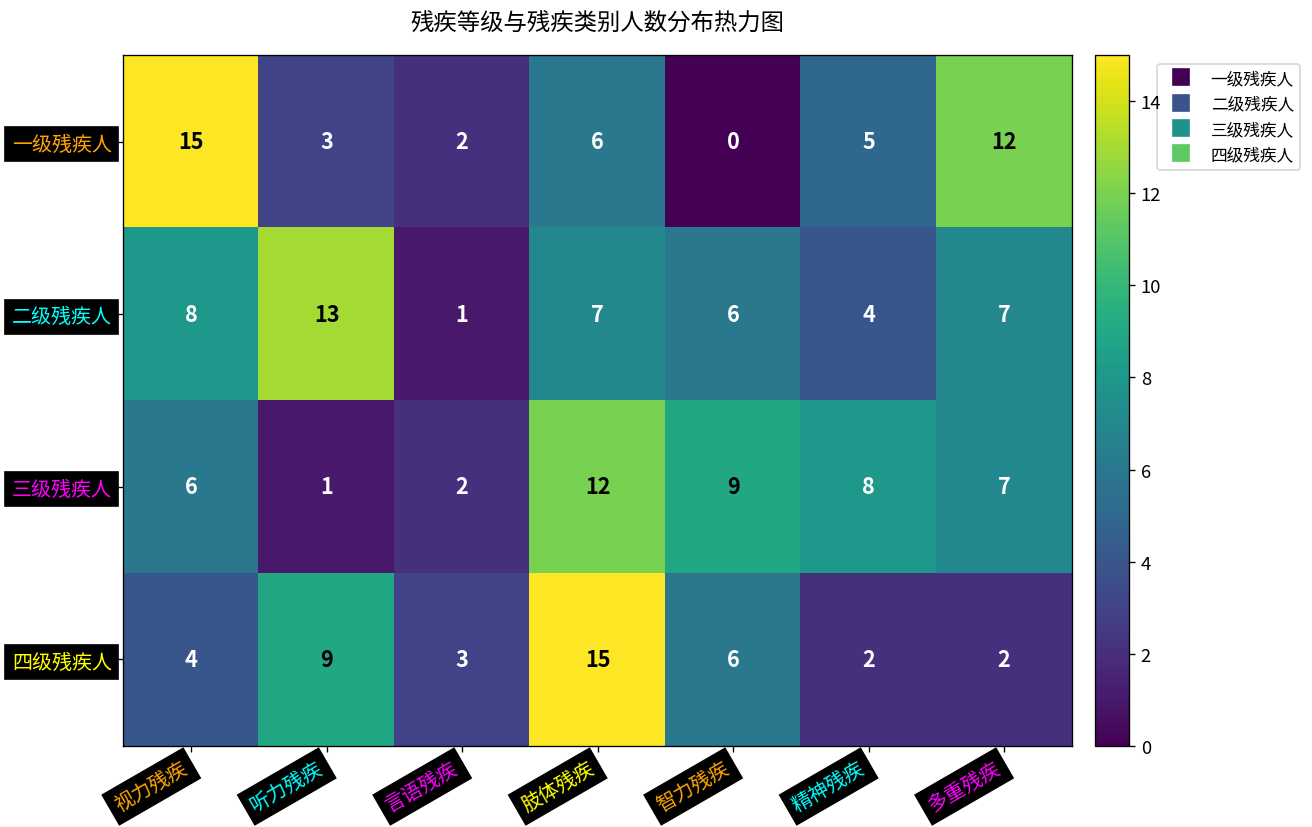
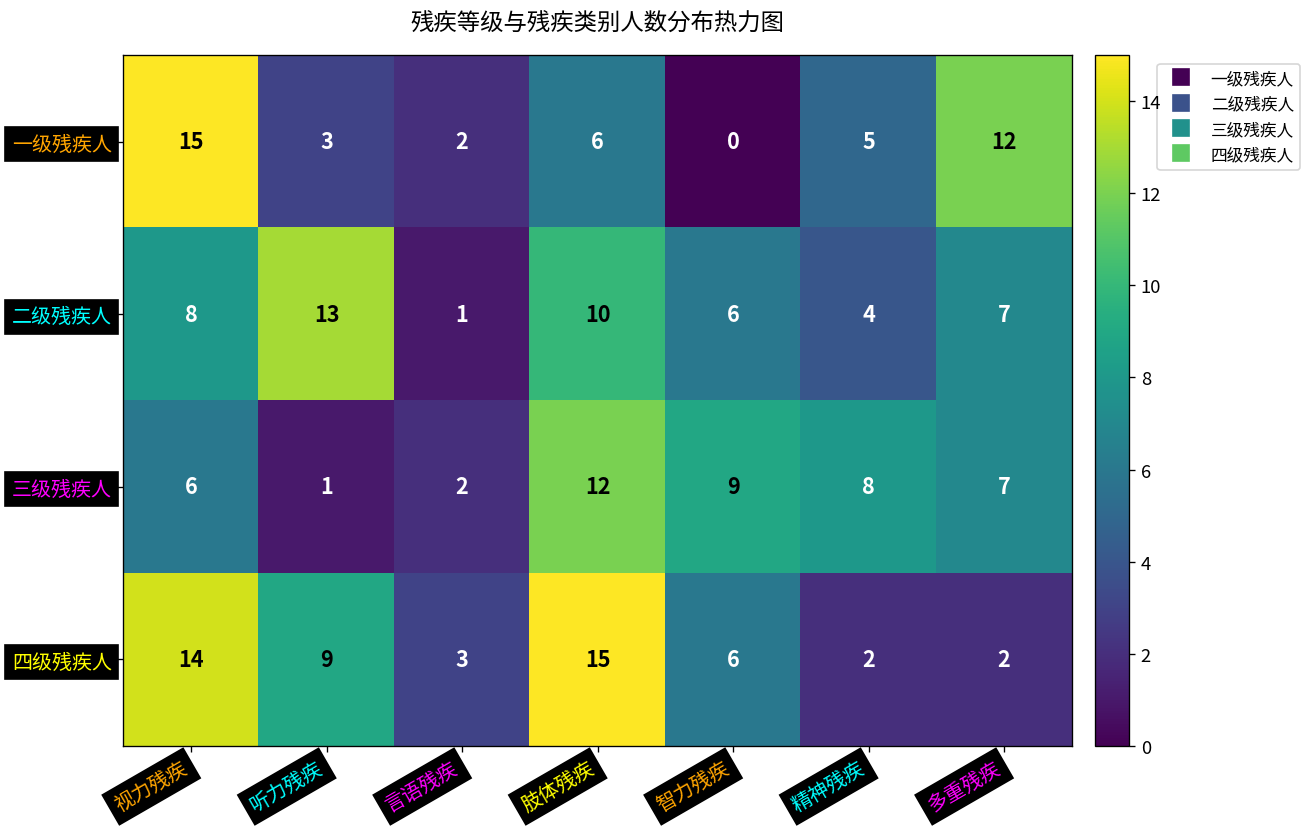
  {
    "一级残疾人": {
      "视力残疾": 15,
      "听力残疾": 3,
      "言语残疾": 2,
      "肢体残疾": 6,
      "智力残疾": 0,
      "精神残疾": 5,
      "多重残疾": 12
    },
    "二级残疾人": {
      "视力残疾": 8,
      "听力残疾": 13,
      "言语残疾": 1,
-     "肢体残疾": 7,
+     "肢体残疾": 10,
      "智力残疾": 6,
      "精神残疾": 4,
      "多重残疾": 7
    },
    "三级残疾人": {
      "视力残疾": 6,
      "听力残疾": 1,
      "言语残疾": 2,
      "肢体残疾": 12,
      "智力残疾": 9,
      "精神残疾": 8,
      "多重残疾": 7
    },
    "四级残疾人": {
-     "视力残疾": 4,
+     "视力残疾": 14,
      "听力残疾": 9,
      "言语残疾": 3,
      "肢体残疾": 15,
      "智力残疾": 6,
      "精神残疾": 2,
      "多重残疾": 2
    }
  }
